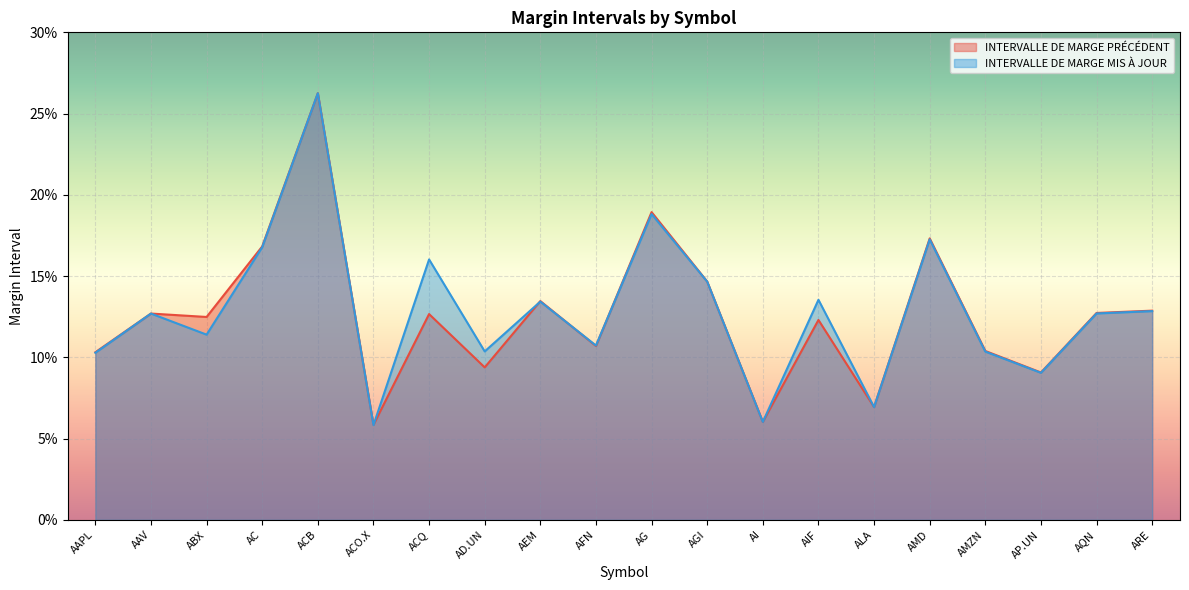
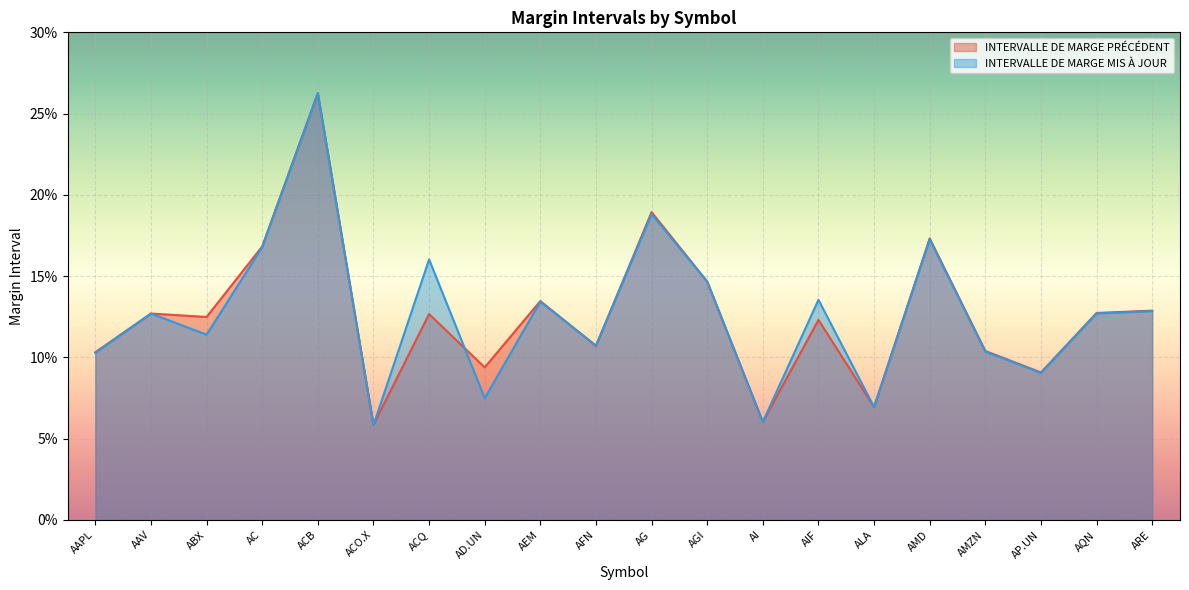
  {
    "INTERVALLE DE MARGE PRÉCÉDENT": {
      "ABX": "12.5%",
      "ACQ": "12.7%",
      "AD.UN": "9.4%",
      "AIF": "12.3%"
    },
    "INTERVALLE DE MARGE MIS À JOUR": {
      "ABX": "11.4%",
      "ACQ": "16.0%",
-     "AD.UN": "10.4%",
+     "AD.UN": "7.5%",
      "AIF": "13.5%"
    }
  }
